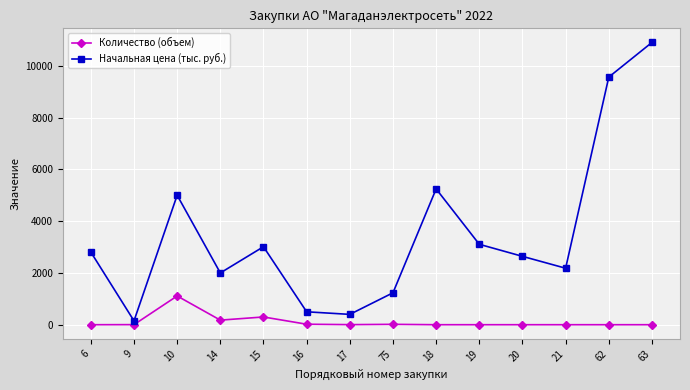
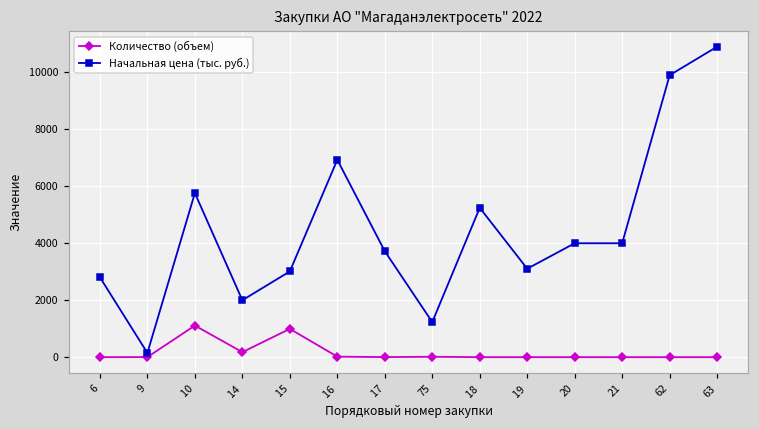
  {
    "Количество (объем)": {
      "6": 0,
      "9": 0,
      "10": 1100,
      "14": 200,
-     "15": 300,
+     "15": 1000,
      "16": 0,
      "17": 0,
      "75": 0,
      "18": 0,
      "19": 0,
      "20": 0,
      "21": 0,
      "62": 0,
      "63": 0
    },
    "Начальная цена (тыс. руб.)": {
      "6": 2800,
      "9": 200,
-     "10": 5000,
+     "10": 5800,
      "14": 2000,
      "15": 3000,
-     "16": 500,
-     "17": 400,
+     "16": 6900,
+     "17": 3700,
      "75": 1200,
      "18": 5200,
      "19": 3100,
-     "20": 2600,
-     "21": 2200,
-     "62": 9600,
+     "20": 4000,
+     "21": 4000,
+     "62": 9900,
      "63": 10900
    }
  }
